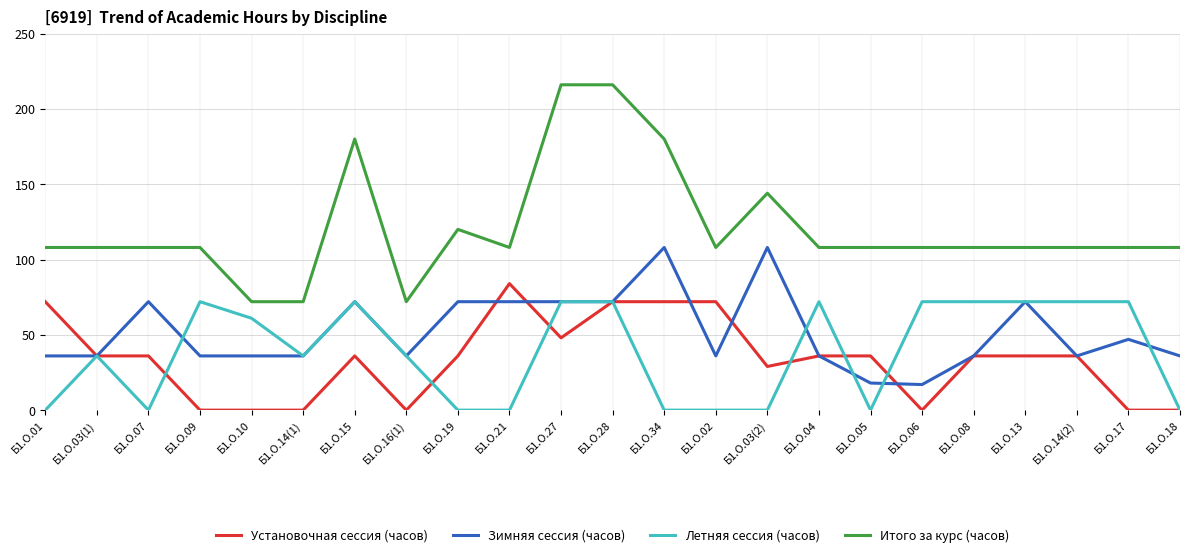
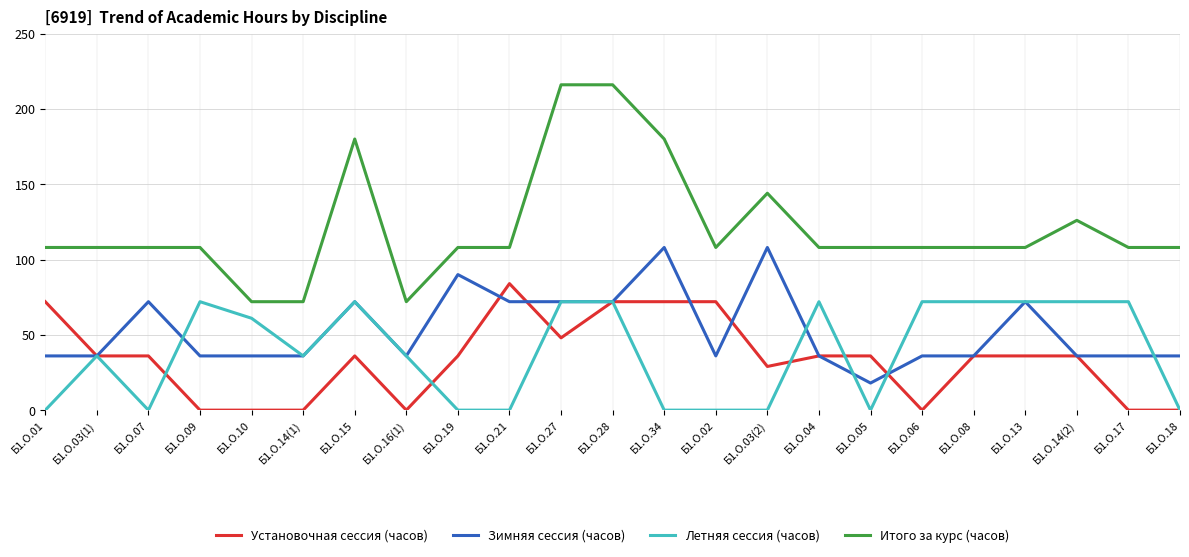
  {
    "Установочная сессия (часов)": {
      "Б1.О.01": 72,
      "Б1.О.07": 36,
      "Б1.О.09": 0,
      "Б1.О.10": 0,
      "Б1.О.14(1)": 0,
      "Б1.О.15": 36,
      "Б1.О.16(1)": 0,
      "Б1.О.19": 36,
      "Б1.О.21": 84,
      "Б1.О.27": 48,
      "Б1.О.34": 72,
      "Б1.О.02": 72,
      "Б1.О.03(2)": 29,
      "Б1.О.05": 36,
      "Б1.О.06": 0,
      "Б1.О.13": 36,
      "Б1.О.17": 0
    },
    "Зимняя сессия (часов)": {
      "Б1.О.01": 36,
      "Б1.О.07": 72,
      "Б1.О.09": 36,
      "Б1.О.10": 36,
-     "Б1.О.19": 72,
+     "Б1.О.19": 90,
      "Б1.О.21": 72,
      "Б1.О.34": 108,
      "Б1.О.02": 36,
      "Б1.О.03(2)": 108,
      "Б1.О.05": 18,
-     "Б1.О.06": 17,
-     "Б1.О.17": 47,
+     "Б1.О.06": 36,
+     "Б1.О.17": 36,
      "Б1.О.18": 36
    },
    "Летняя сессия (часов)": {
      "Б1.О.01": 0,
      "Б1.О.07": 0,
      "Б1.О.09": 72,
      "Б1.О.10": 61,
      "Б1.О.19": 0,
      "Б1.О.21": 0,
      "Б1.О.34": 0,
      "Б1.О.02": 0,
      "Б1.О.03(2)": 0,
      "Б1.О.04": 72,
      "Б1.О.05": 0,
      "Б1.О.06": 72,
      "Б1.О.08": 72,
      "Б1.О.14(2)": 72,
      "Б1.О.17": 72
    },
    "Итого за курс (часов)": {
      "Б1.О.01": 108,
      "Б1.О.03(1)": 108,
      "Б1.О.07": 108,
      "Б1.О.09": 108,
      "Б1.О.10": 72,
      "Б1.О.14(1)": 72,
      "Б1.О.15": 180,
      "Б1.О.16(1)": 72,
-     "Б1.О.19": 120,
+     "Б1.О.19": 108,
      "Б1.О.21": 108,
      "Б1.О.27": 216,
      "Б1.О.28": 216,
      "Б1.О.34": 180,
      "Б1.О.02": 108,
      "Б1.О.03(2)": 144,
      "Б1.О.04": 108,
      "Б1.О.05": 108,
      "Б1.О.06": 108,
      "Б1.О.08": 108,
      "Б1.О.13": 108,
-     "Б1.О.14(2)": 108,
+     "Б1.О.14(2)": 126,
      "Б1.О.17": 108,
      "Б1.О.18": 108
    }
  }
